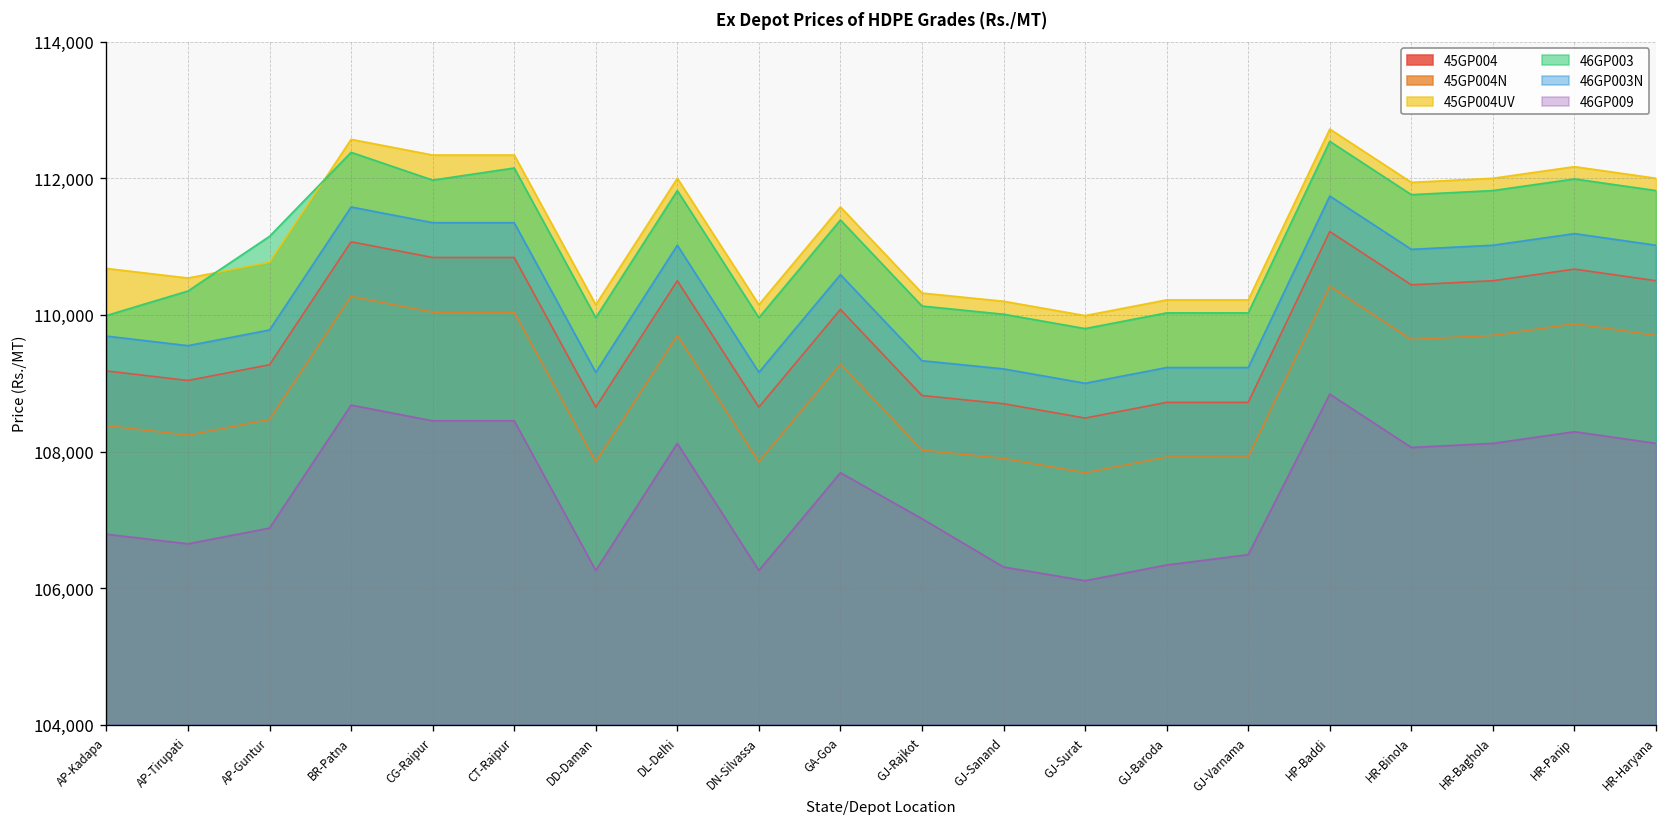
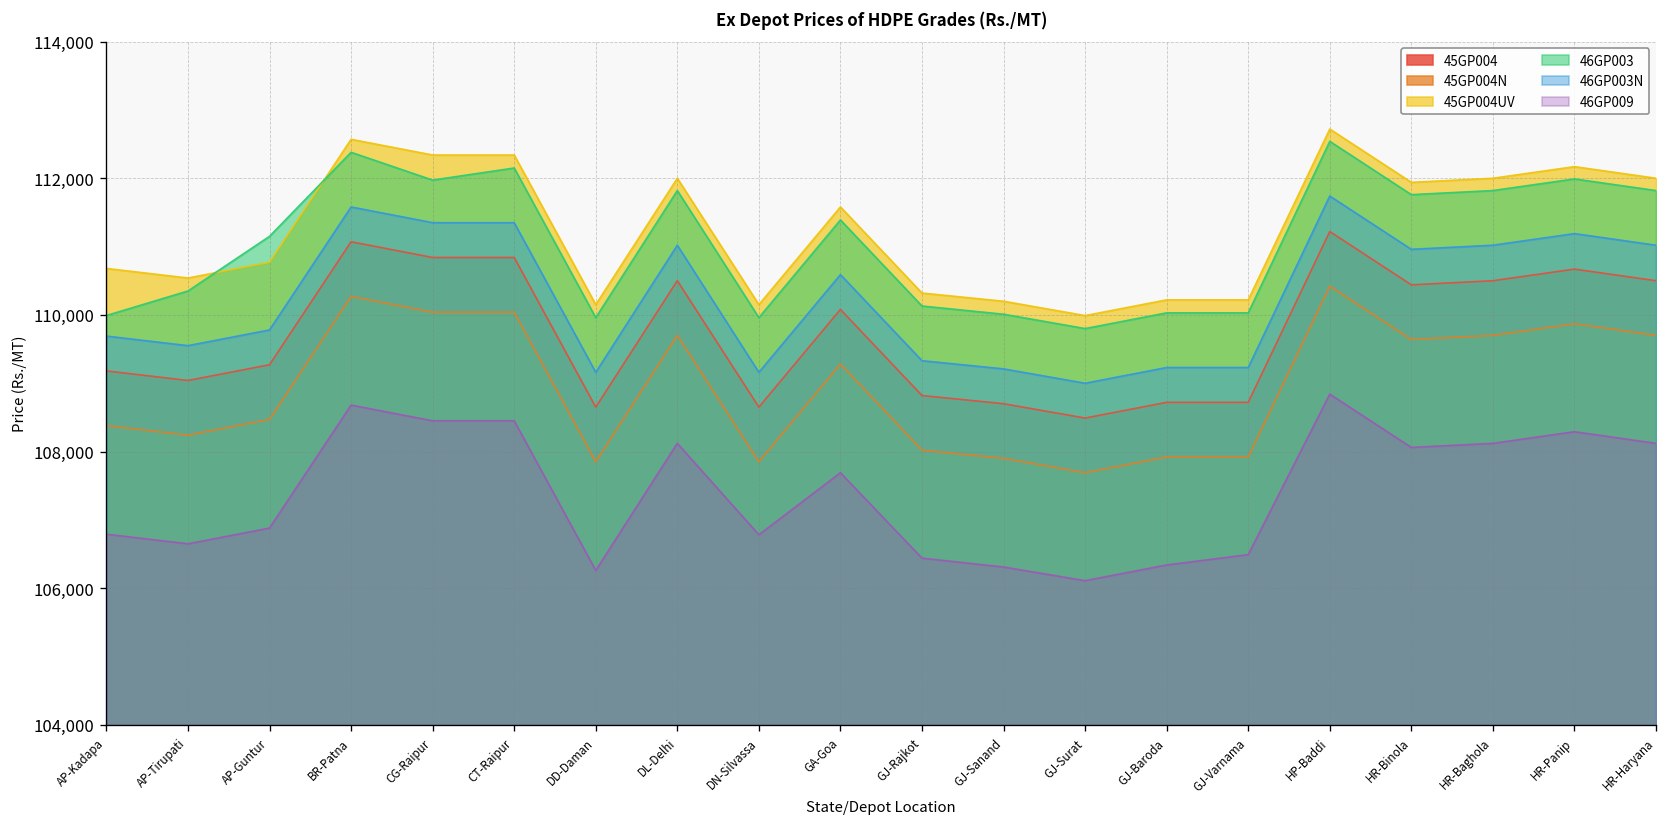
  {
    "45GP004UV": {
      "AP-Kadapa": "110,700",
      "AP-Tirupati": "110,500",
      "AP-Guntur": "110,800",
      "BR-Patna": "112,600",
      "CG-Raipur": "112,300",
      "CT-Raipur": "112,300",
      "DD-Daman": "110,200",
      "DL-Delhi": "112,000",
      "DN-Silvassa": "110,200",
      "GA-Goa": "111,600",
      "GJ-Rajkot": "110,300",
      "GJ-Sanand": "110,200",
      "GJ-Surat": "110,000",
      "GJ-Baroda": "110,200",
      "GJ-Varnama": "110,200",
      "HP-Baddi": "112,700",
      "HR-Binola": "111,900",
      "HR-Baghola": "112,000",
      "HR-Panip": "112,200",
      "HR-Haryana": "112,000"
    },
    "46GP003": {
      "AP-Kadapa": "110,000",
      "AP-Tirupati": "110,400",
      "AP-Guntur": "111,200",
      "BR-Patna": "112,400",
      "CG-Raipur": "112,000",
      "CT-Raipur": "112,200",
      "DD-Daman": "110,000",
      "DL-Delhi": "111,800",
      "DN-Silvassa": "110,000",
      "GA-Goa": "111,400",
      "GJ-Rajkot": "110,100",
      "GJ-Sanand": "110,000",
      "GJ-Surat": "109,800",
      "GJ-Baroda": "110,000",
      "GJ-Varnama": "110,000",
      "HP-Baddi": "112,500",
      "HR-Binola": "111,800",
      "HR-Baghola": "111,800",
      "HR-Panip": "112,000",
      "HR-Haryana": "111,800"
    },
    "46GP003N": {
      "AP-Kadapa": "109,700",
      "AP-Tirupati": "109,600",
      "AP-Guntur": "109,800",
      "BR-Patna": "111,600",
      "CG-Raipur": "111,400",
      "CT-Raipur": "111,400",
      "DD-Daman": "109,200",
      "DL-Delhi": "111,000",
      "DN-Silvassa": "109,200",
      "GA-Goa": "110,600",
      "GJ-Rajkot": "109,300",
      "GJ-Sanand": "109,200",
      "GJ-Surat": "109,000",
      "GJ-Baroda": "109,200",
      "GJ-Varnama": "109,200",
      "HP-Baddi": "111,700",
      "HR-Binola": "111,000",
      "HR-Baghola": "111,000",
      "HR-Panip": "111,200",
      "HR-Haryana": "111,000"
    },
    "46GP009": {
      "AP-Kadapa": "106,800",
      "AP-Tirupati": "106,700",
      "AP-Guntur": "106,900",
      "BR-Patna": "108,700",
      "CG-Raipur": "108,500",
      "CT-Raipur": "108,500",
      "DD-Daman": "106,300",
      "DL-Delhi": "108,100",
-     "DN-Silvassa": "106,300",
+     "DN-Silvassa": "106,800",
      "GA-Goa": "107,700",
-     "GJ-Rajkot": "107,000",
+     "GJ-Rajkot": "106,400",
      "GJ-Sanand": "106,300",
      "GJ-Surat": "106,100",
      "GJ-Baroda": "106,300",
      "GJ-Varnama": "106,500",
      "HP-Baddi": "108,800",
      "HR-Binola": "108,100",
      "HR-Baghola": "108,100",
      "HR-Panip": "108,300",
      "HR-Haryana": "108,100"
    }
  }
